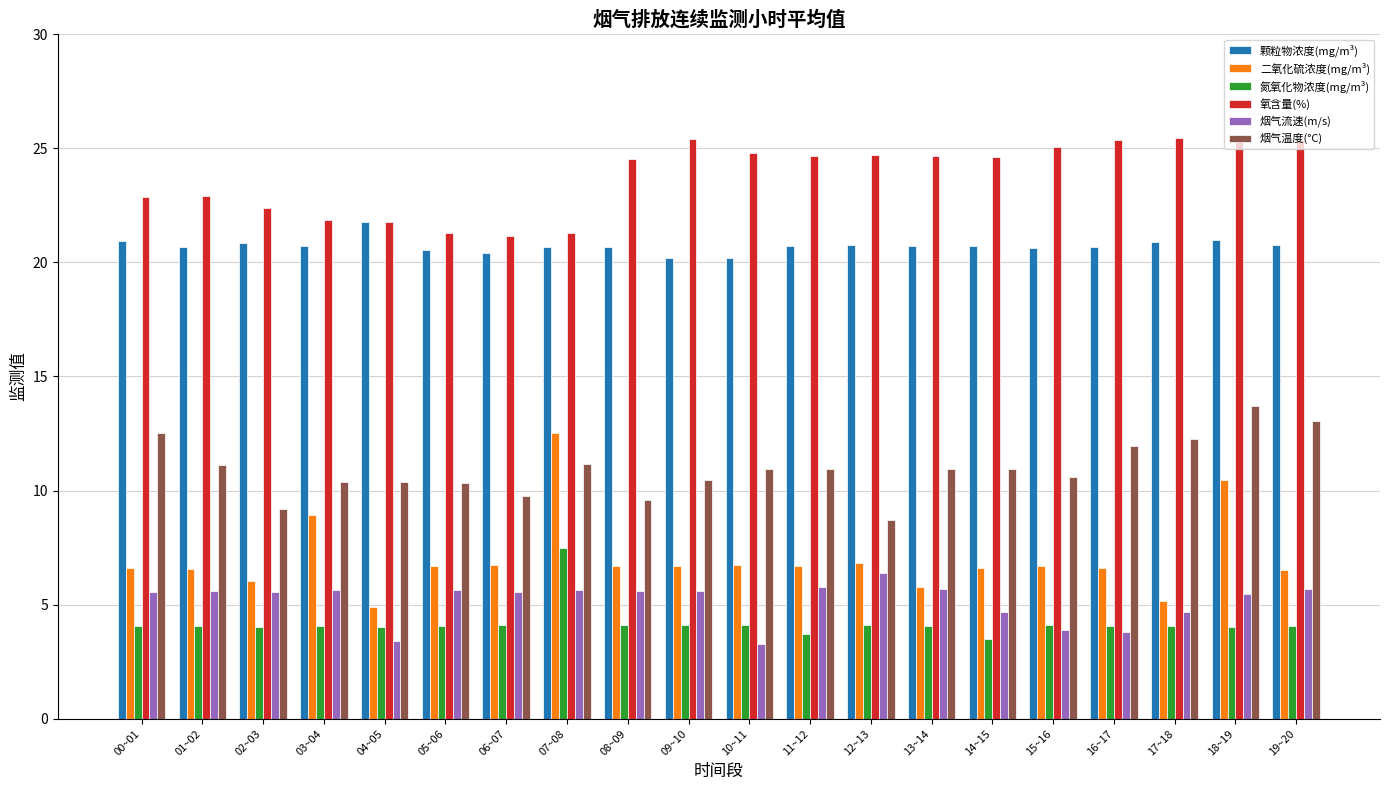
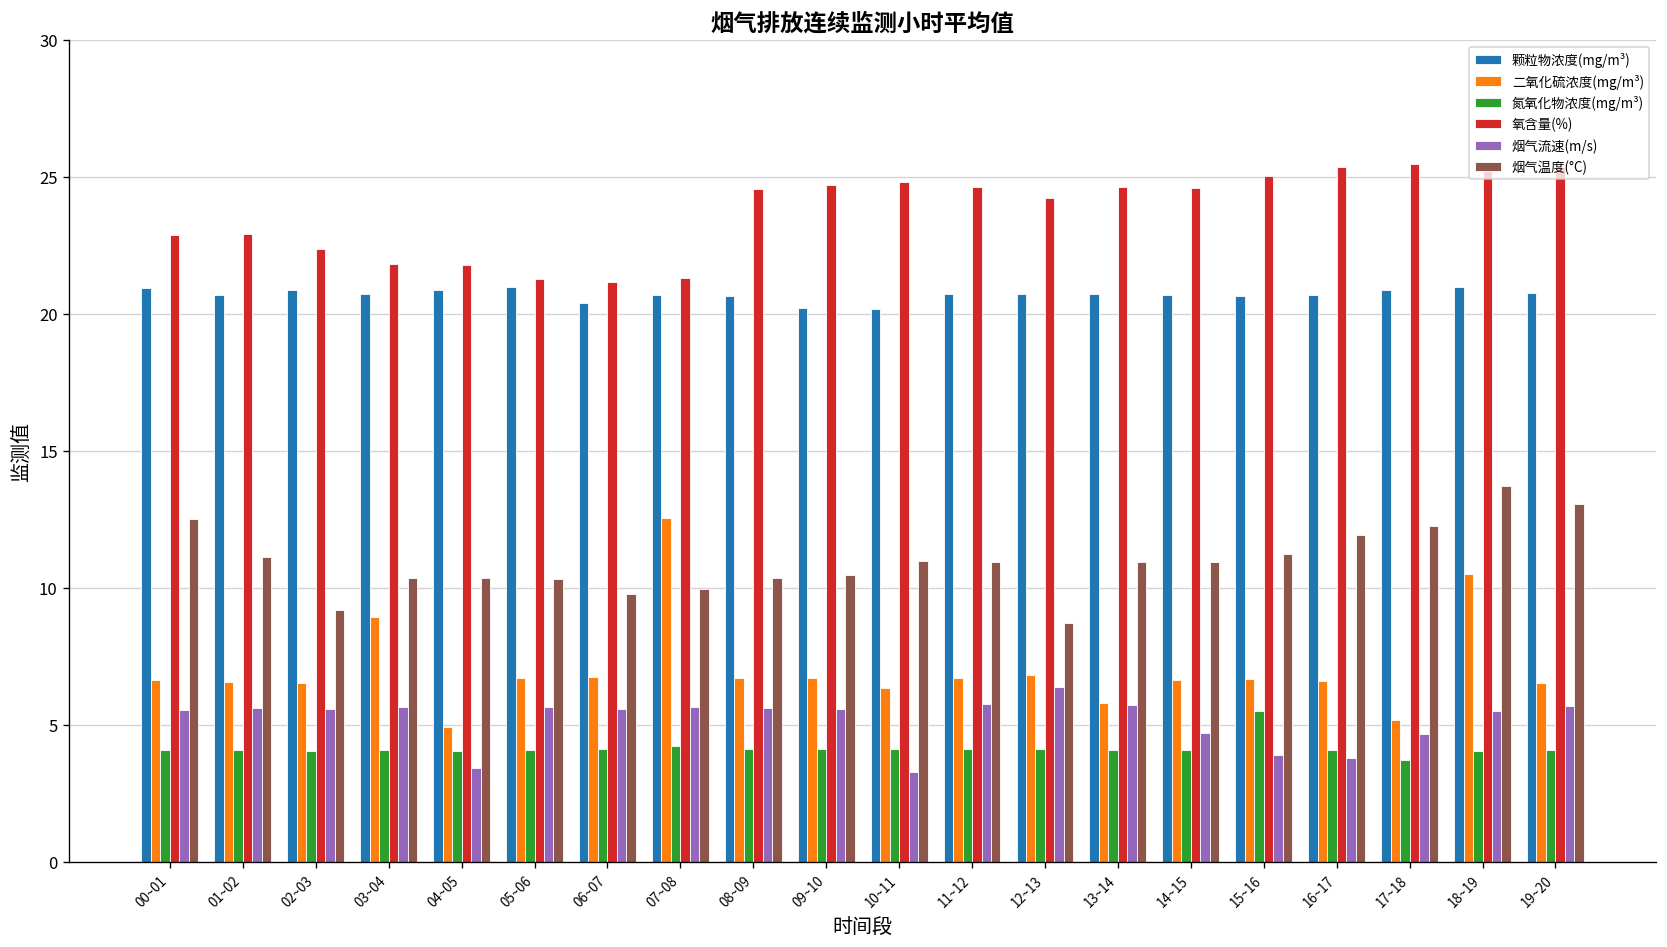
  {
    "颗粒物浓度(mg/m³)": {
      "00~01": 20.9,
      "01~02": 20.7,
      "02~03": 20.9,
      "03~04": 20.7,
-     "04~05": 21.8,
-     "05~06": 20.6,
+     "04~05": 20.9,
+     "05~06": 21.0,
      "06~07": 20.4,
      "07~08": 20.7,
      "08~09": 20.7,
      "09~10": 20.2,
      "10~11": 20.2,
      "11~12": 20.7,
      "12~13": 20.7,
      "13~14": 20.7,
      "14~15": 20.7,
      "15~16": 20.6,
      "16~17": 20.7,
      "17~18": 20.9,
      "18~19": 21.0,
      "19~20": 20.8
    },
    "二氧化硫浓度(mg/m³)": {
      "00~01": 6.6,
      "01~02": 6.6,
-     "02~03": 6.1,
+     "02~03": 6.5,
      "03~04": 8.9,
      "04~05": 4.9,
      "05~06": 6.7,
      "06~07": 6.8,
      "07~08": 12.5,
      "08~09": 6.7,
      "09~10": 6.7,
-     "10~11": 6.7,
+     "10~11": 6.3,
      "11~12": 6.7,
      "12~13": 6.8,
      "13~14": 5.8,
      "14~15": 6.6,
      "15~16": 6.7,
      "16~17": 6.6,
      "17~18": 5.2,
      "18~19": 10.5,
      "19~20": 6.5
    },
    "氮氧化物浓度(mg/m³)": {
      "00~01": 4.1,
      "01~02": 4.1,
      "02~03": 4.0,
      "03~04": 4.1,
      "04~05": 4.0,
      "05~06": 4.1,
      "06~07": 4.1,
-     "07~08": 7.5,
+     "07~08": 4.2,
      "08~09": 4.1,
      "09~10": 4.1,
      "10~11": 4.1,
-     "11~12": 3.7,
+     "11~12": 4.1,
      "12~13": 4.1,
      "13~14": 4.1,
-     "14~15": 3.5,
-     "15~16": 4.1,
+     "14~15": 4.1,
+     "15~16": 5.5,
      "16~17": 4.1,
-     "17~18": 4.1,
+     "17~18": 3.7,
      "18~19": 4.0,
      "19~20": 4.1
    },
    "氧含量(%)": {
      "00~01": 22.9,
      "01~02": 22.9,
      "02~03": 22.4,
      "03~04": 21.8,
      "04~05": 21.8,
      "05~06": 21.3,
      "06~07": 21.2,
      "07~08": 21.3,
      "08~09": 24.5,
-     "09~10": 25.4,
+     "09~10": 24.7,
      "10~11": 24.8,
      "11~12": 24.6,
-     "12~13": 24.7,
+     "12~13": 24.2,
      "13~14": 24.6,
      "14~15": 24.6,
      "15~16": 25.0,
      "16~17": 25.4,
      "17~18": 25.5
    },
    "烟气流速(m/s)": {
      "00~01": 5.6,
      "01~02": 5.6,
      "02~03": 5.6,
      "03~04": 5.6,
      "04~05": 3.4,
      "05~06": 5.7,
      "06~07": 5.6,
      "07~08": 5.6,
      "08~09": 5.6,
      "09~10": 5.6,
      "10~11": 3.3,
      "11~12": 5.8,
      "12~13": 6.4,
      "13~14": 5.7,
      "14~15": 4.7,
      "15~16": 3.9,
      "16~17": 3.8,
      "17~18": 4.7,
      "18~19": 5.5,
      "19~20": 5.7
    },
    "烟气温度(°C)": {
      "00~01": 12.5,
      "01~02": 11.1,
      "02~03": 9.2,
      "03~04": 10.4,
      "04~05": 10.4,
      "05~06": 10.3,
      "06~07": 9.8,
-     "07~08": 11.2,
-     "08~09": 9.6,
+     "07~08": 9.9,
+     "08~09": 10.3,
      "09~10": 10.5,
      "10~11": 11.0,
      "11~12": 11.0,
      "12~13": 8.7,
      "13~14": 10.9,
      "14~15": 11.0,
-     "15~16": 10.6,
+     "15~16": 11.2,
      "16~17": 11.9,
      "17~18": 12.3,
      "18~19": 13.7,
      "19~20": 13.1
    }
  }
